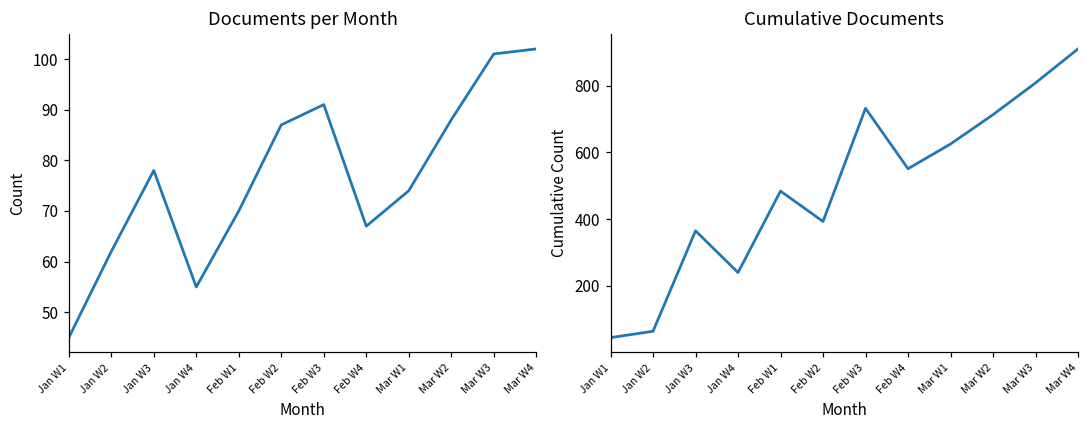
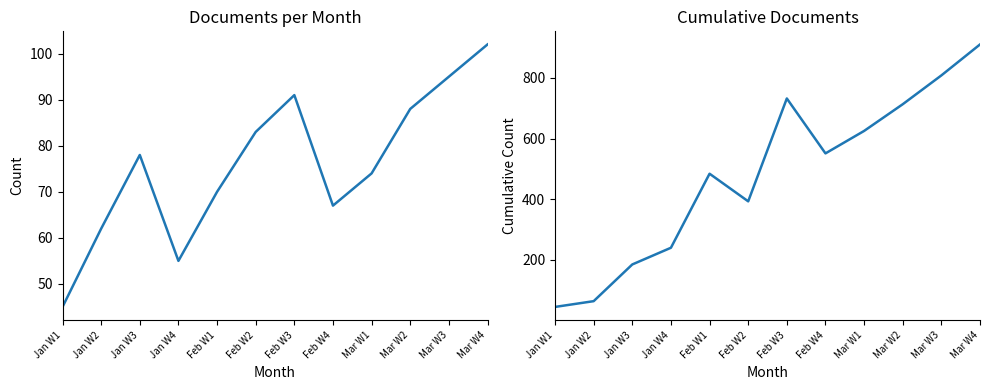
  {
    "Documents per Month": {
      "Jan W1": 45,
      "Jan W2": 62,
      "Jan W3": 78,
      "Jan W4": 55,
      "Feb W1": 70,
-     "Feb W2": 87,
+     "Feb W2": 83,
      "Feb W3": 91,
      "Feb W4": 67,
      "Mar W1": 74,
      "Mar W2": 88,
-     "Mar W3": 101,
+     "Mar W3": 95,
      "Mar W4": 102
    },
    "Cumulative Documents": {
      "Jan W1": 50,
      "Jan W2": 60,
-     "Jan W3": 370,
+     "Jan W3": 190,
      "Jan W4": 240,
      "Feb W1": 480,
      "Feb W2": 390,
      "Feb W3": 730,
      "Feb W4": 550,
      "Mar W1": 630,
      "Mar W2": 710,
      "Mar W3": 810,
      "Mar W4": 910
    }
  }
